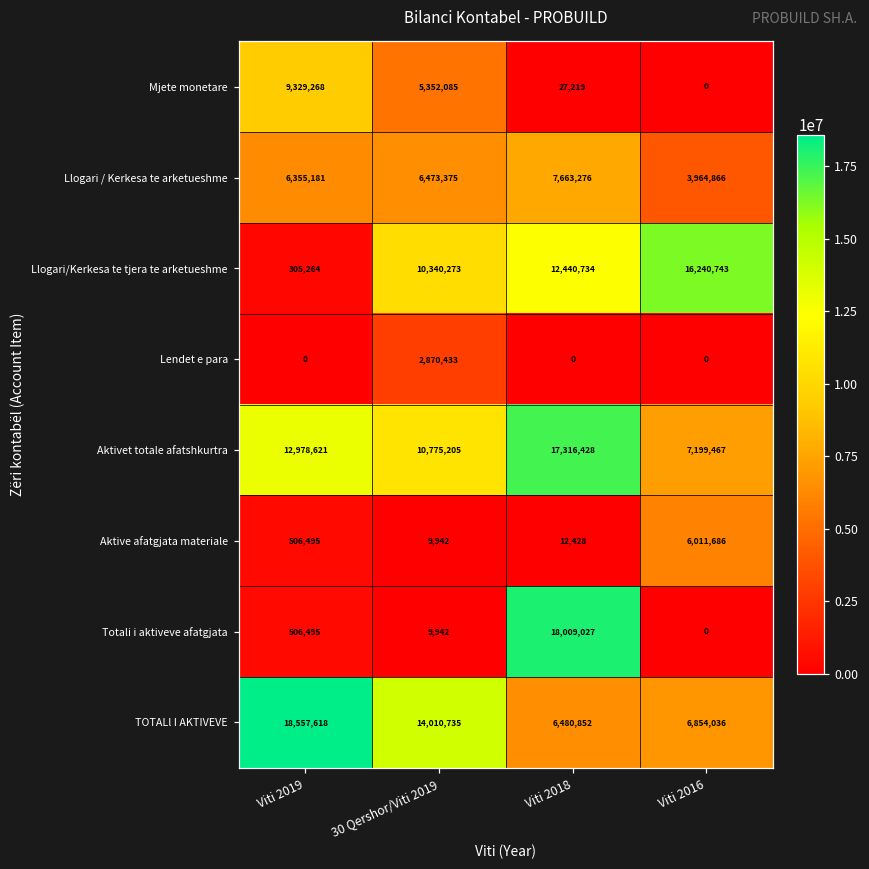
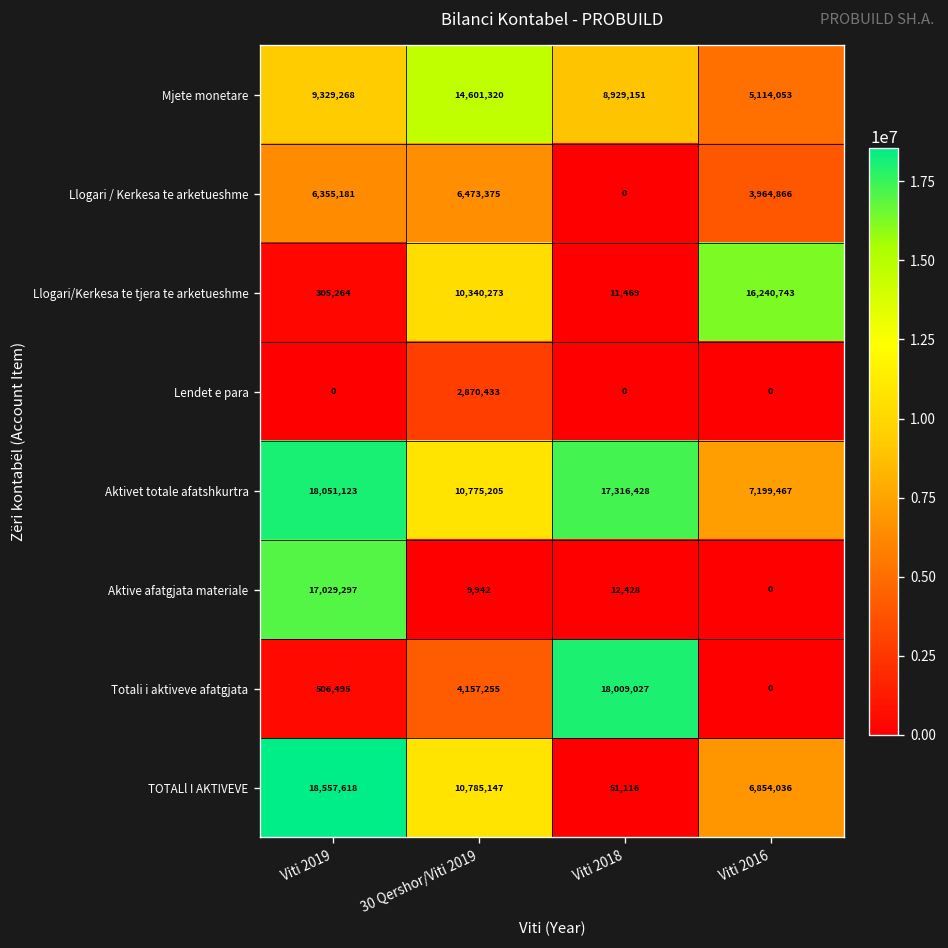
  {
    "Mjete monetare": {
      "Viti 2019": "9,329,268",
-     "30 Qershor/Viti 2019": "5,352,085",
-     "Viti 2018": "27,219",
-     "Viti 2016": "0"
+     "30 Qershor/Viti 2019": "14,601,320",
+     "Viti 2018": "8,929,151",
+     "Viti 2016": "5,114,053"
    },
    "Llogari / Kerkesa te arketueshme": {
      "Viti 2019": "6,355,181",
      "30 Qershor/Viti 2019": "6,473,375",
-     "Viti 2018": "7,663,276",
+     "Viti 2018": "0",
      "Viti 2016": "3,964,866"
    },
    "Llogari/Kerkesa te tjera te arketueshme": {
      "Viti 2019": "305,264",
      "30 Qershor/Viti 2019": "10,340,273",
-     "Viti 2018": "12,440,734",
+     "Viti 2018": "11,469",
      "Viti 2016": "16,240,743"
    },
    "Lendet e para": {
      "Viti 2019": "0",
      "30 Qershor/Viti 2019": "2,870,433",
      "Viti 2018": "0",
      "Viti 2016": "0"
    },
    "Aktivet totale afatshkurtra": {
-     "Viti 2019": "12,978,621",
+     "Viti 2019": "18,051,123",
      "30 Qershor/Viti 2019": "10,775,205",
      "Viti 2018": "17,316,428",
      "Viti 2016": "7,199,467"
    },
    "Aktive afatgjata materiale": {
-     "Viti 2019": "506,495",
+     "Viti 2019": "17,029,297",
      "30 Qershor/Viti 2019": "9,942",
      "Viti 2018": "12,428",
-     "Viti 2016": "6,011,686"
+     "Viti 2016": "0"
    },
    "Totali i aktiveve afatgjata": {
      "Viti 2019": "506,495",
-     "30 Qershor/Viti 2019": "9,942",
+     "30 Qershor/Viti 2019": "4,157,255",
      "Viti 2018": "18,009,027",
      "Viti 2016": "0"
    },
    "TOTALl I AKTIVEVE": {
      "Viti 2019": "18,557,618",
-     "30 Qershor/Viti 2019": "14,010,735",
-     "Viti 2018": "6,480,852",
+     "30 Qershor/Viti 2019": "10,785,147",
+     "Viti 2018": "51,116",
      "Viti 2016": "6,854,036"
    }
  }
